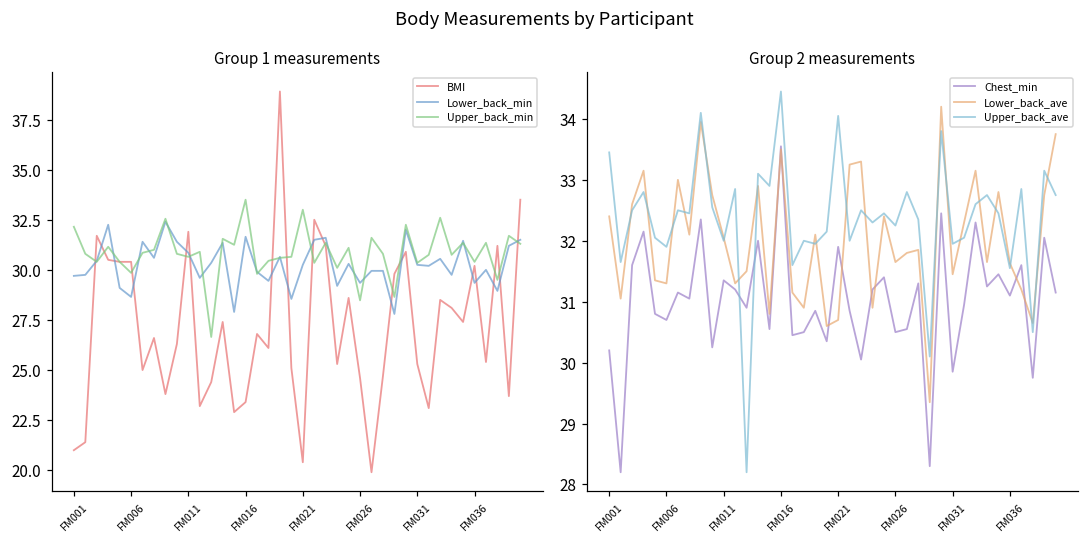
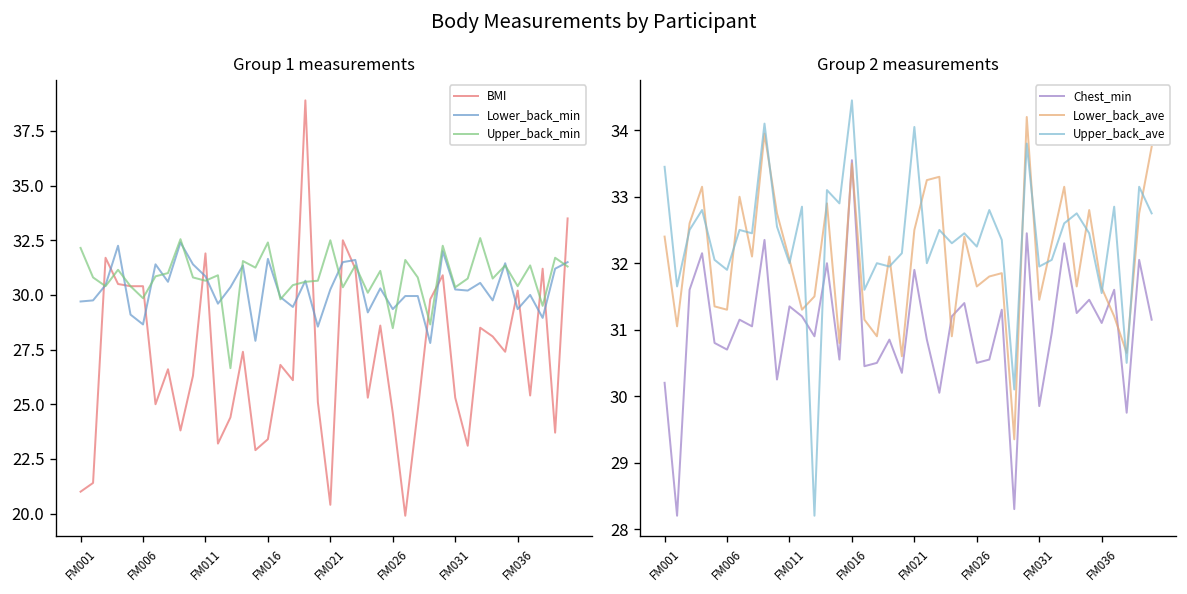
  {
    "Group 1 measurements": {
      "BMI": {
        "FM001": 21.0,
        "FM006": 30.4,
        "FM011": 31.9,
        "FM016": 23.4,
        "FM021": 20.4,
        "FM026": 24.6,
        "FM031": 25.3,
        "FM036": 30.2
      },
      "Lower_back_min": {
        "FM001": 29.7,
        "FM006": 28.7,
        "FM011": 30.9,
        "FM016": 31.7,
        "FM021": 30.3,
        "FM026": 29.4,
        "FM036": 29.4
      },
      "Upper_back_min": {
        "FM001": 32.2,
        "FM006": 29.9,
        "FM011": 30.7,
-       "FM016": 33.5,
-       "FM021": 33.0,
+       "FM016": 32.4,
+       "FM021": 32.5,
        "FM026": 28.5,
        "FM036": 30.4
      }
    },
    "Group 2 measurements": {
      "Chest_min": {
        "FM001": 30.2,
        "FM006": 30.7,
        "FM011": 31.4,
        "FM016": 33.6,
        "FM021": 31.9,
        "FM026": 30.5,
        "FM031": 29.9,
        "FM036": 31.1
      },
      "Lower_back_ave": {
        "FM001": 32.4,
        "FM006": 31.3,
        "FM011": 32.1,
        "FM016": 33.5,
-       "FM021": 30.7,
+       "FM021": 32.5,
        "FM026": 31.7,
        "FM031": 31.5,
        "FM036": 31.6
      },
      "Upper_back_ave": {
        "FM001": 33.5,
        "FM006": 31.9,
        "FM011": 32.0,
        "FM016": 34.5,
        "FM021": 34.1,
        "FM026": 32.3,
        "FM031": 32.0,
        "FM036": 31.6
      }
    }
  }
